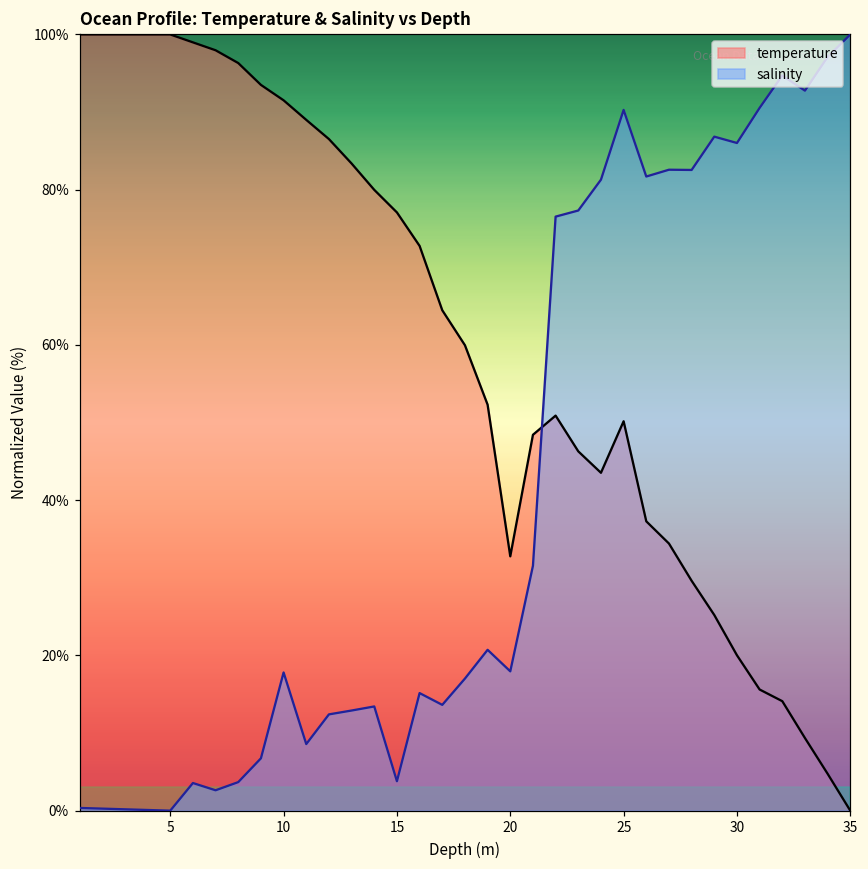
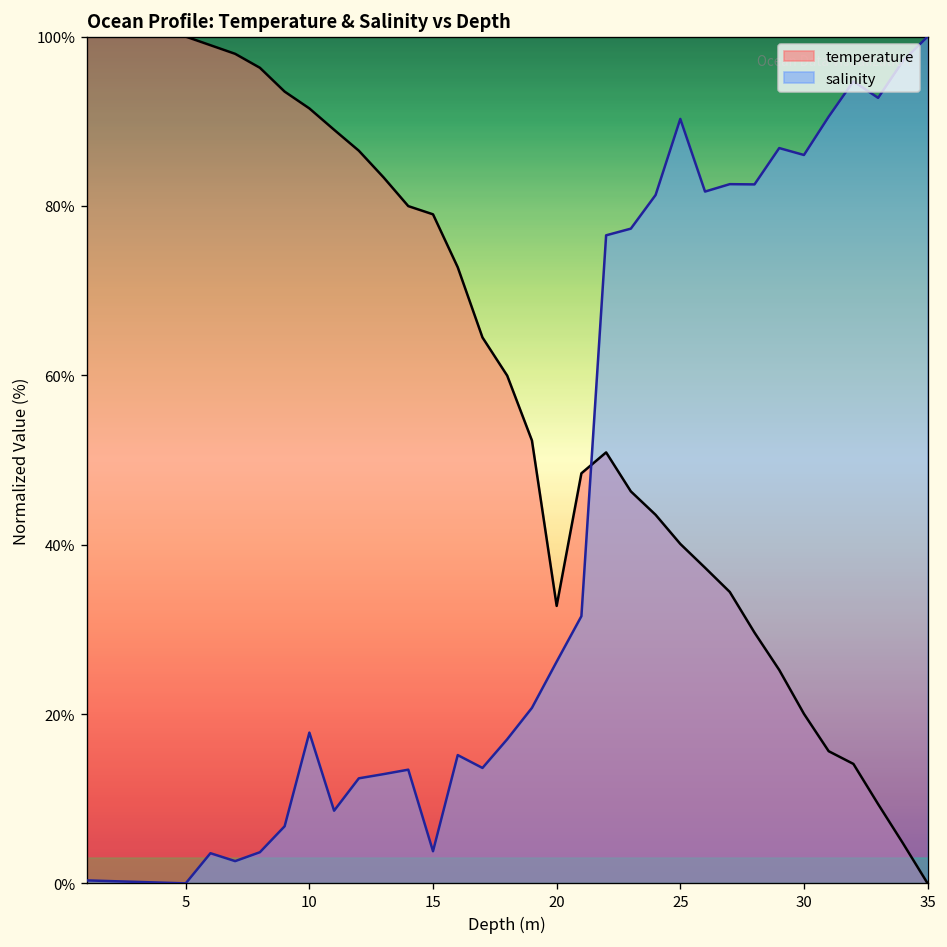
  {
    "temperature": {
      "5": "100%",
      "10": "92%",
-     "15": "77%",
+     "15": "79%",
      "20": "33%",
-     "25": "50%",
+     "25": "40%",
      "30": "20%"
    },
    "salinity": {
      "10": "18%",
      "15": "4%",
-     "20": "18%",
+     "20": "26%",
      "25": "90%",
      "30": "86%",
      "35": "100%"
    }
  }
